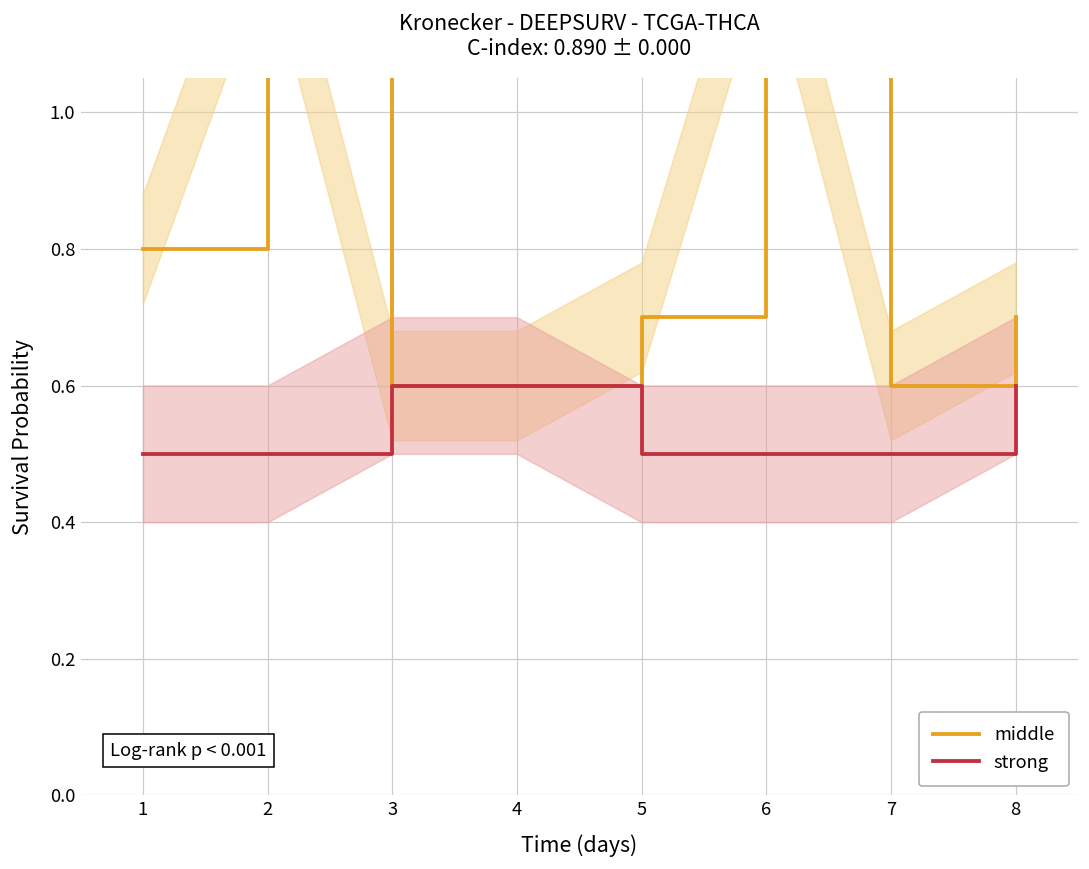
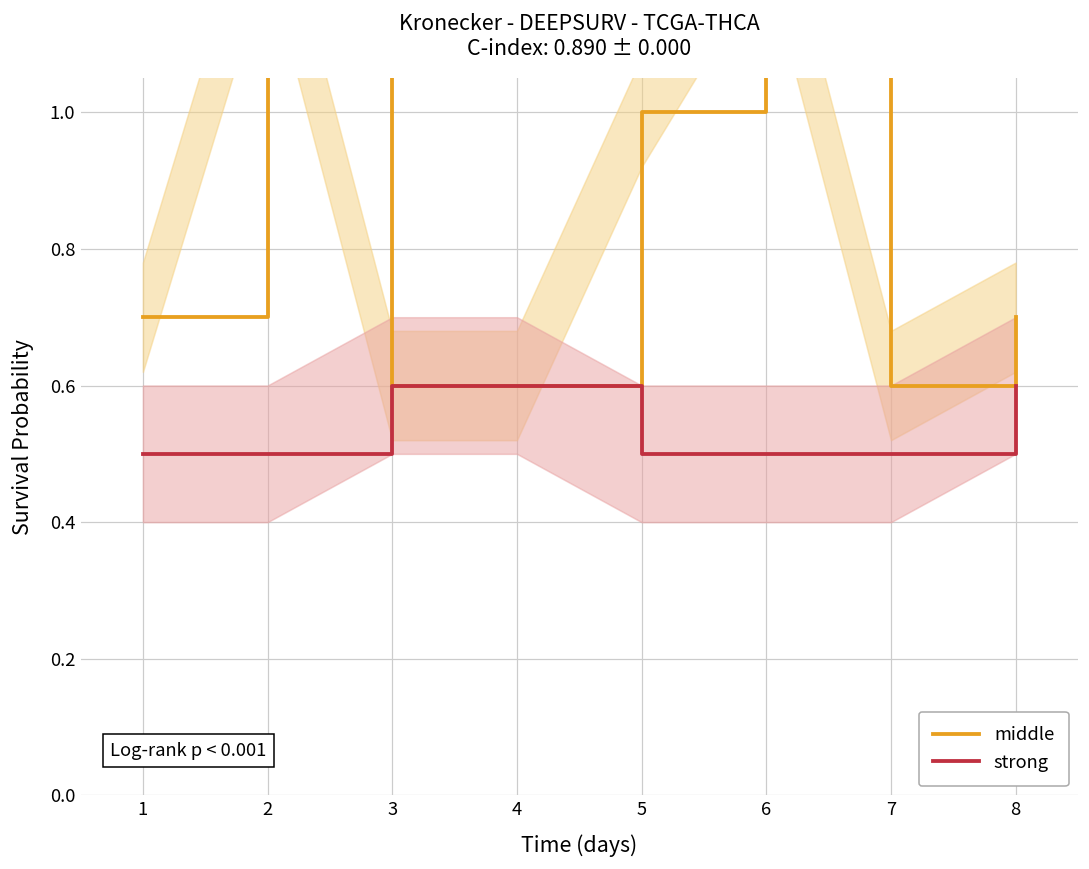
  {
    "middle": {
-     "1": 0.80,
-     "5": 0.70
+     "1": 0.70,
+     "5": 1.00
    },
    "strong": {
      "1": 0.50,
      "2": 0.50,
      "5": 0.50,
      "6": 0.50,
      "7": 0.50,
      "8": 0.60
    }
  }
